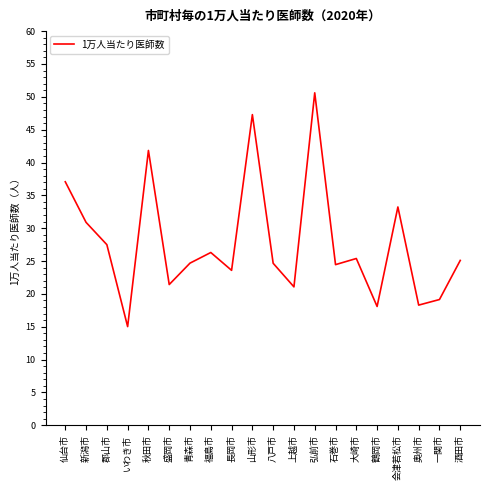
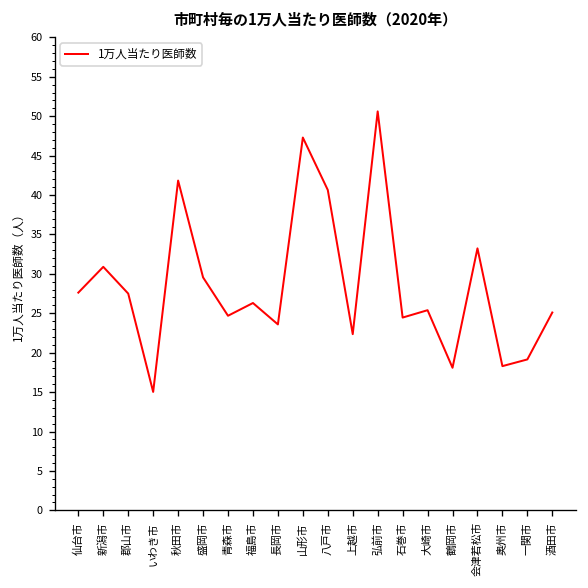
  {
-   "仙台市": 37,
+   "仙台市": 28,
    "新潟市": 31,
    "郡山市": 27,
    "いわき市": 15,
    "秋田市": 42,
-   "盛岡市": 21,
+   "盛岡市": 30,
    "青森市": 25,
    "福島市": 26,
    "長岡市": 24,
    "山形市": 47,
-   "八戸市": 25,
-   "上越市": 21,
+   "八戸市": 41,
+   "上越市": 22,
    "弘前市": 51,
    "石巻市": 24,
    "大崎市": 25,
    "鶴岡市": 18,
    "会津若松市": 33,
    "奥州市": 18,
    "一関市": 19,
    "酒田市": 25
  }
